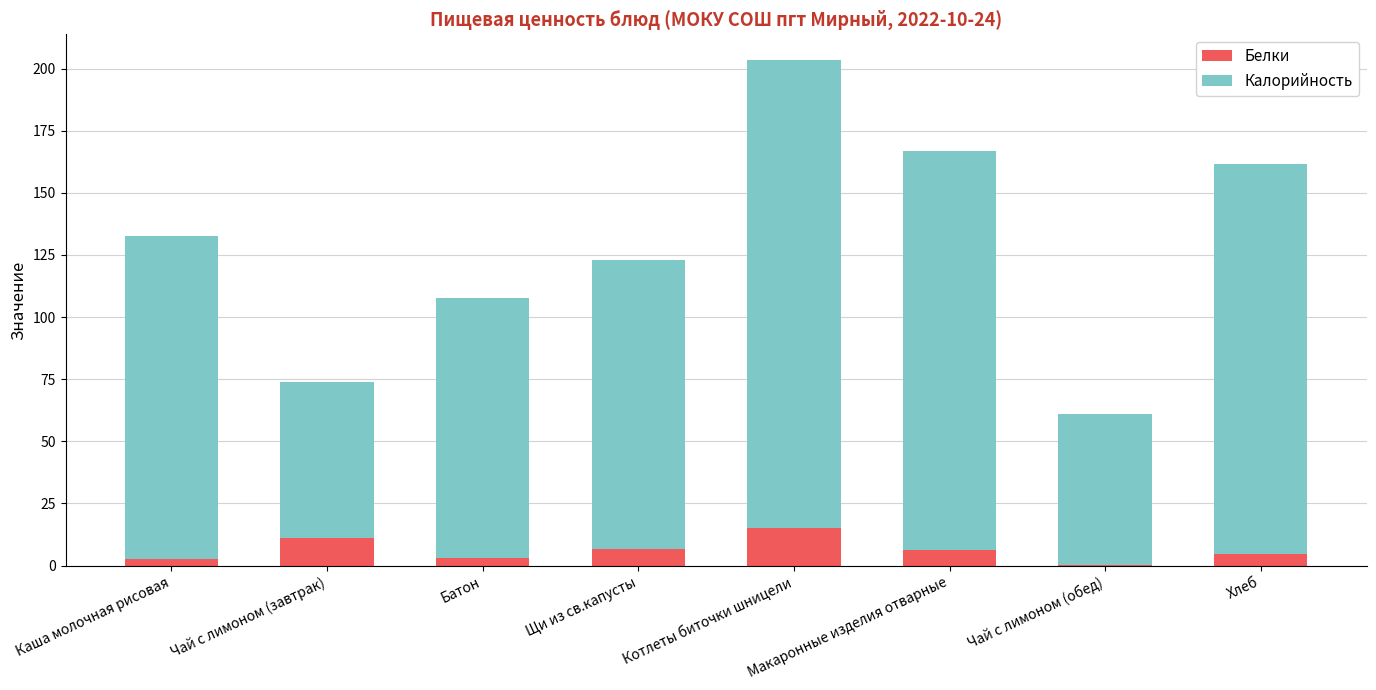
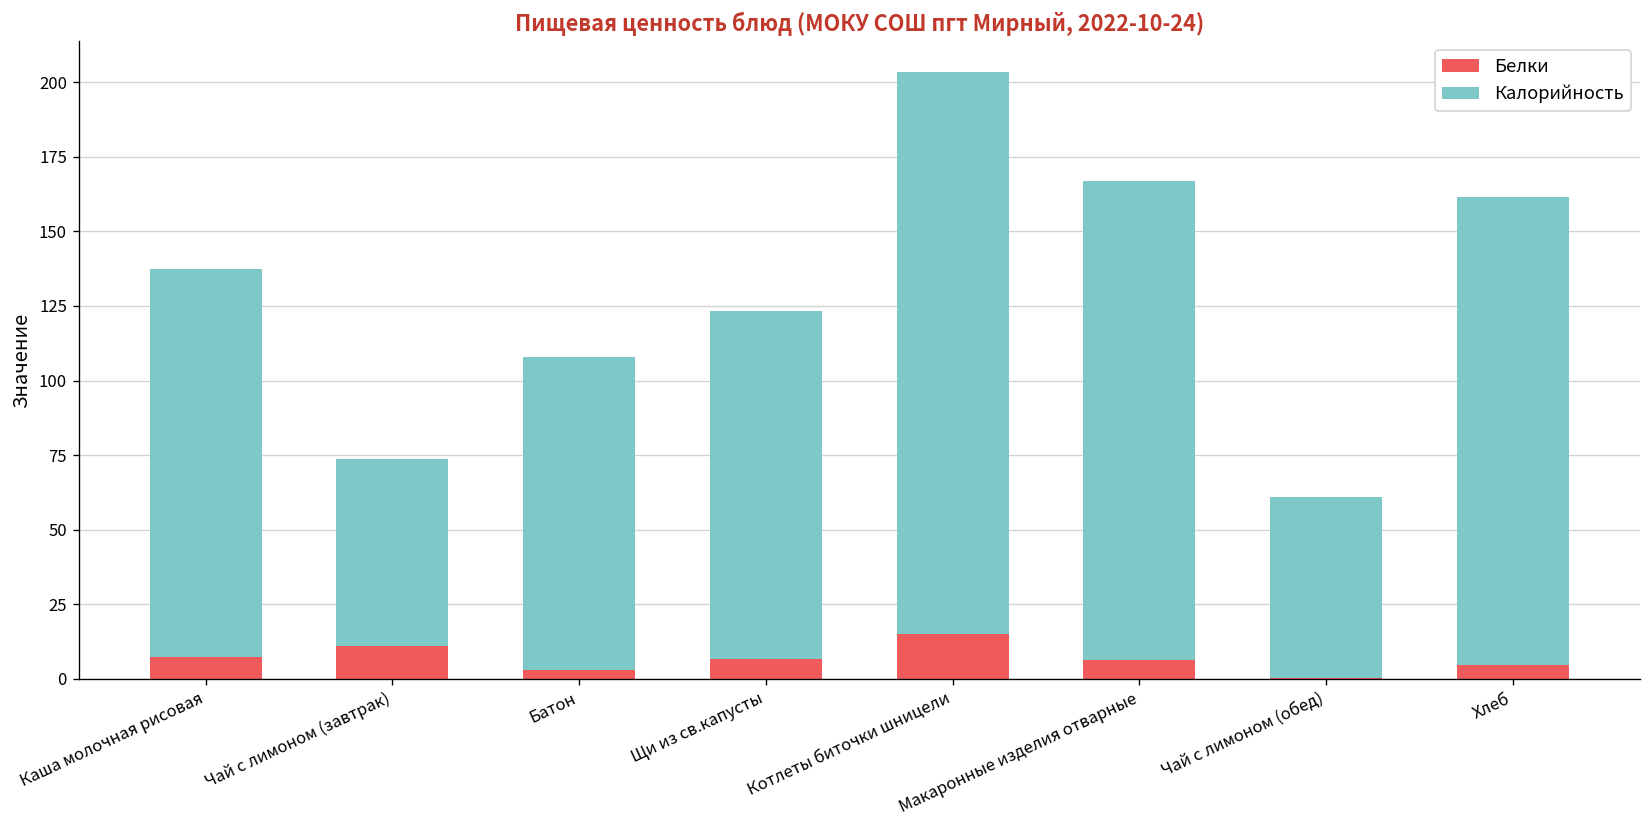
  {
    "Белки": {
-     "Каша молочная рисовая": 3,
+     "Каша молочная рисовая": 7,
      "Чай с лимоном (завтрак)": 11,
      "Батон": 3,
      "Щи из св.капусты": 7,
      "Котлеты биточки шницели": 15,
      "Макаронные изделия отварные": 6,
      "Хлеб": 5
    },
    "Калорийность": {
      "Каша молочная рисовая": 130,
      "Чай с лимоном (завтрак)": 63,
      "Батон": 105,
      "Щи из св.капусты": 117,
      "Котлеты биточки шницели": 189,
      "Макаронные изделия отварные": 161,
      "Чай с лимоном (обед)": 61,
      "Хлеб": 157
    }
  }
